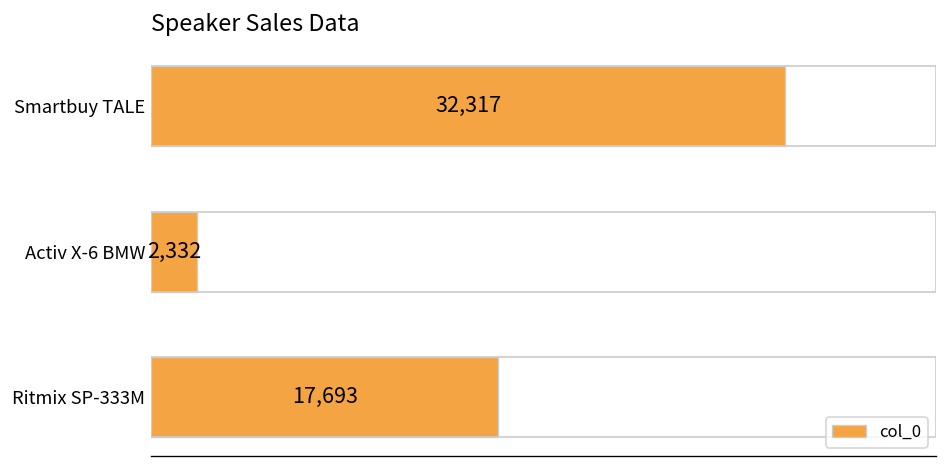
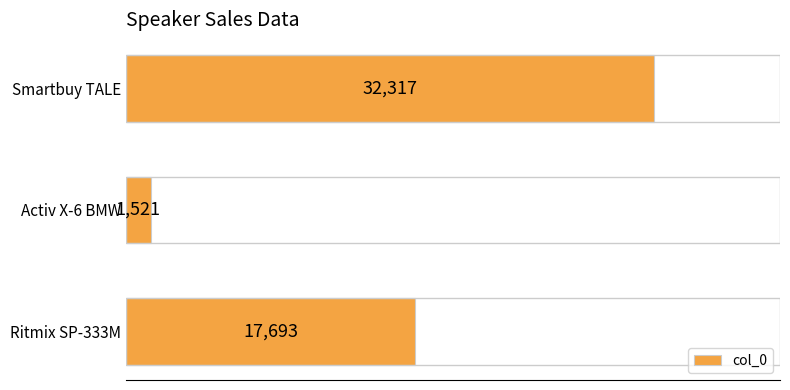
  {
    "Smartbuy TALE": "32,317",
-   "Activ X-6 BMW": "2,332",
+   "Activ X-6 BMW": "1,521",
    "Ritmix SP-333M": "17,693"
  }
